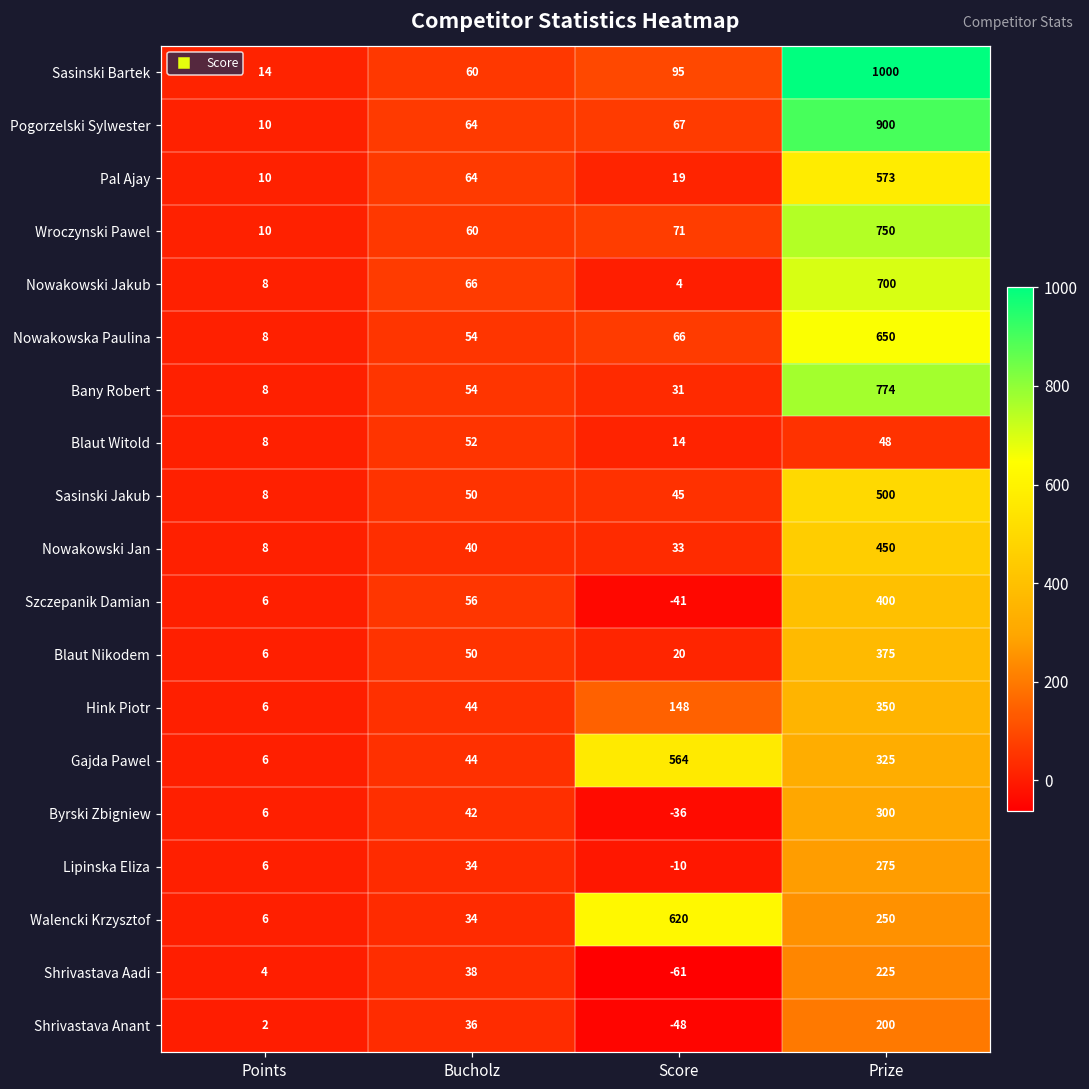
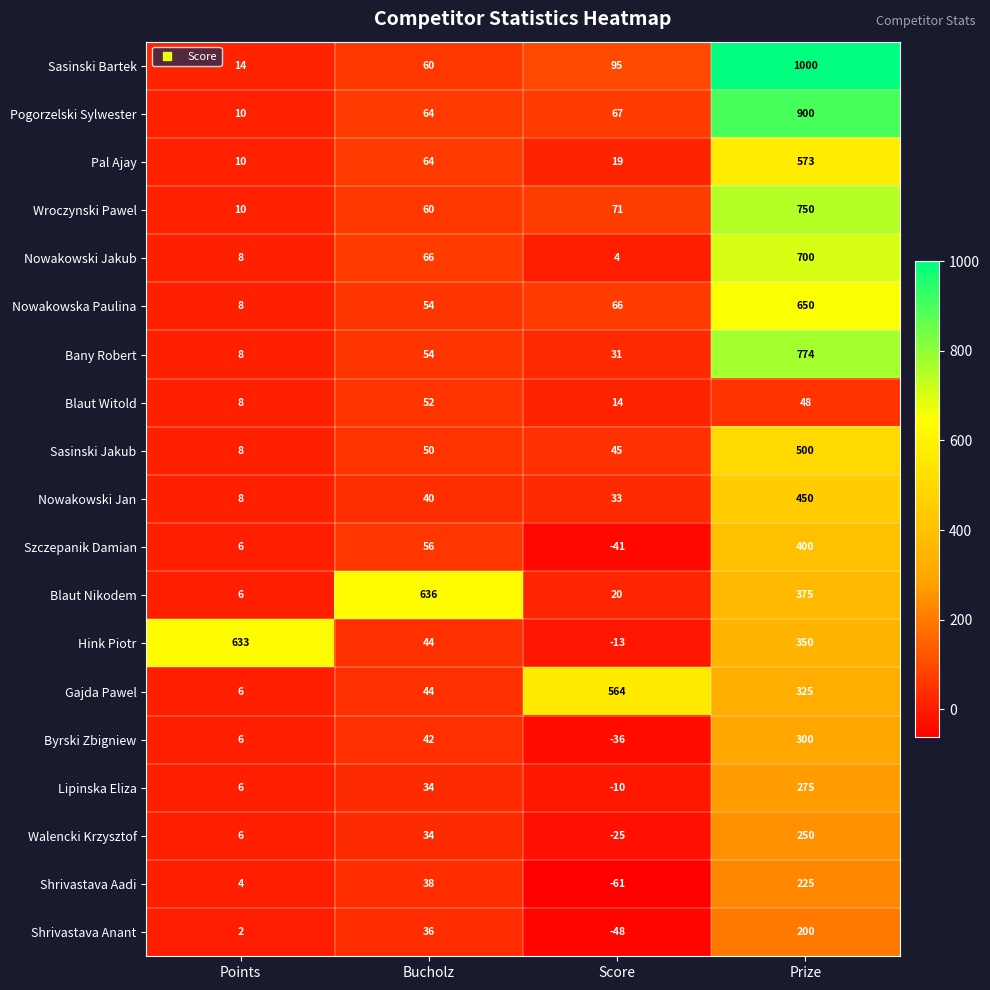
  {
    "Sasinski Bartek": {
      "Points": 14,
      "Bucholz": 60,
      "Score": 95,
      "Prize": 1000
    },
    "Pogorzelski Sylwester": {
      "Points": 10,
      "Bucholz": 64,
      "Score": 67,
      "Prize": 900
    },
    "Pal Ajay": {
      "Points": 10,
      "Bucholz": 64,
      "Score": 19,
      "Prize": 573
    },
    "Wroczynski Pawel": {
      "Points": 10,
      "Bucholz": 60,
      "Score": 71,
      "Prize": 750
    },
    "Nowakowski Jakub": {
      "Points": 8,
      "Bucholz": 66,
      "Score": 4,
      "Prize": 700
    },
    "Nowakowska Paulina": {
      "Points": 8,
      "Bucholz": 54,
      "Score": 66,
      "Prize": 650
    },
    "Bany Robert": {
      "Points": 8,
      "Bucholz": 54,
      "Score": 31,
      "Prize": 774
    },
    "Blaut Witold": {
      "Points": 8,
      "Bucholz": 52,
      "Score": 14,
      "Prize": 48
    },
    "Sasinski Jakub": {
      "Points": 8,
      "Bucholz": 50,
      "Score": 45,
      "Prize": 500
    },
    "Nowakowski Jan": {
      "Points": 8,
      "Bucholz": 40,
      "Score": 33,
      "Prize": 450
    },
    "Szczepanik Damian": {
      "Points": 6,
      "Bucholz": 56,
      "Score": -41,
      "Prize": 400
    },
    "Blaut Nikodem": {
      "Points": 6,
-     "Bucholz": 50,
+     "Bucholz": 636,
      "Score": 20,
      "Prize": 375
    },
    "Hink Piotr": {
-     "Points": 6,
+     "Points": 633,
      "Bucholz": 44,
-     "Score": 148,
+     "Score": -13,
      "Prize": 350
    },
    "Gajda Pawel": {
      "Points": 6,
      "Bucholz": 44,
      "Score": 564,
      "Prize": 325
    },
    "Byrski Zbigniew": {
      "Points": 6,
      "Bucholz": 42,
      "Score": -36,
      "Prize": 300
    },
    "Lipinska Eliza": {
      "Points": 6,
      "Bucholz": 34,
      "Score": -10,
      "Prize": 275
    },
    "Walencki Krzysztof": {
      "Points": 6,
      "Bucholz": 34,
-     "Score": 620,
+     "Score": -25,
      "Prize": 250
    },
    "Shrivastava Aadi": {
      "Points": 4,
      "Bucholz": 38,
      "Score": -61,
      "Prize": 225
    },
    "Shrivastava Anant": {
      "Points": 2,
      "Bucholz": 36,
      "Score": -48,
      "Prize": 200
    }
  }
